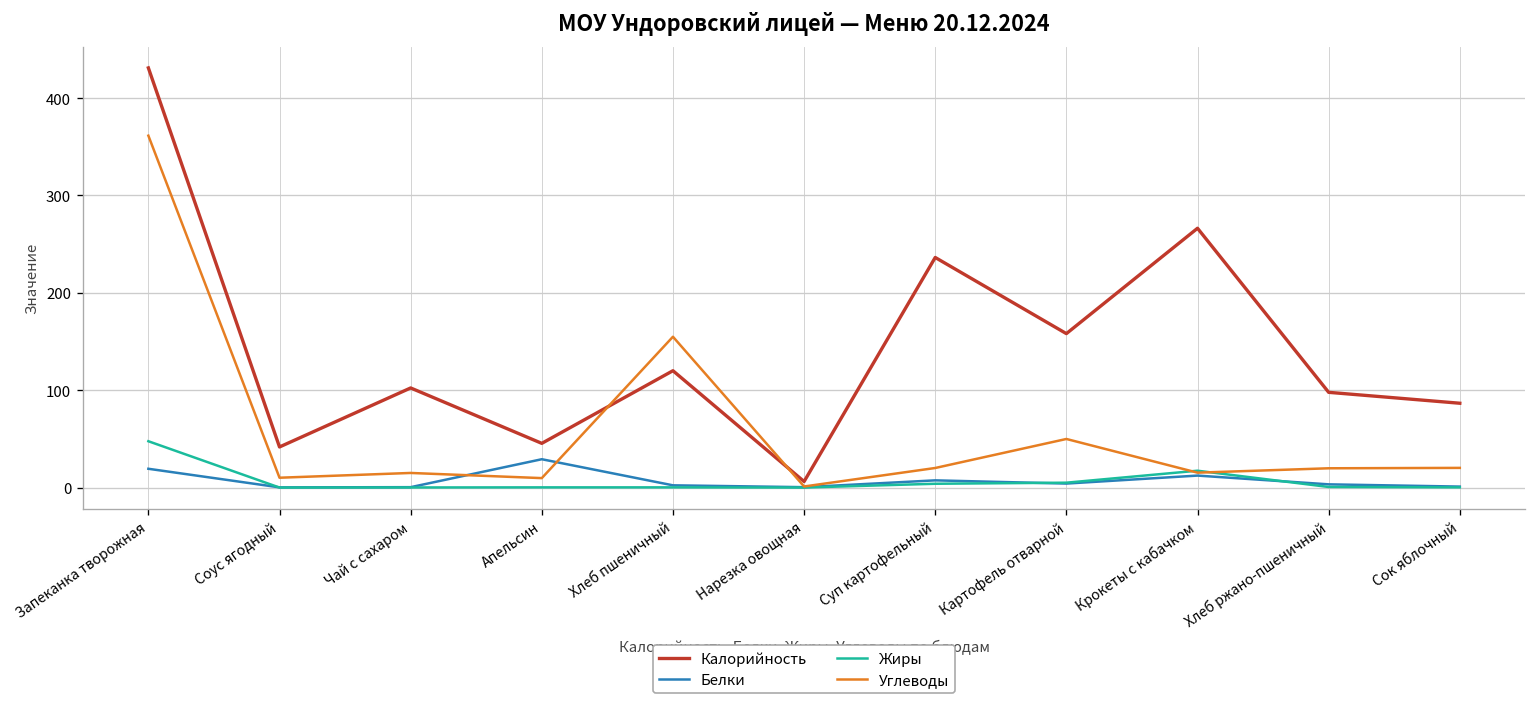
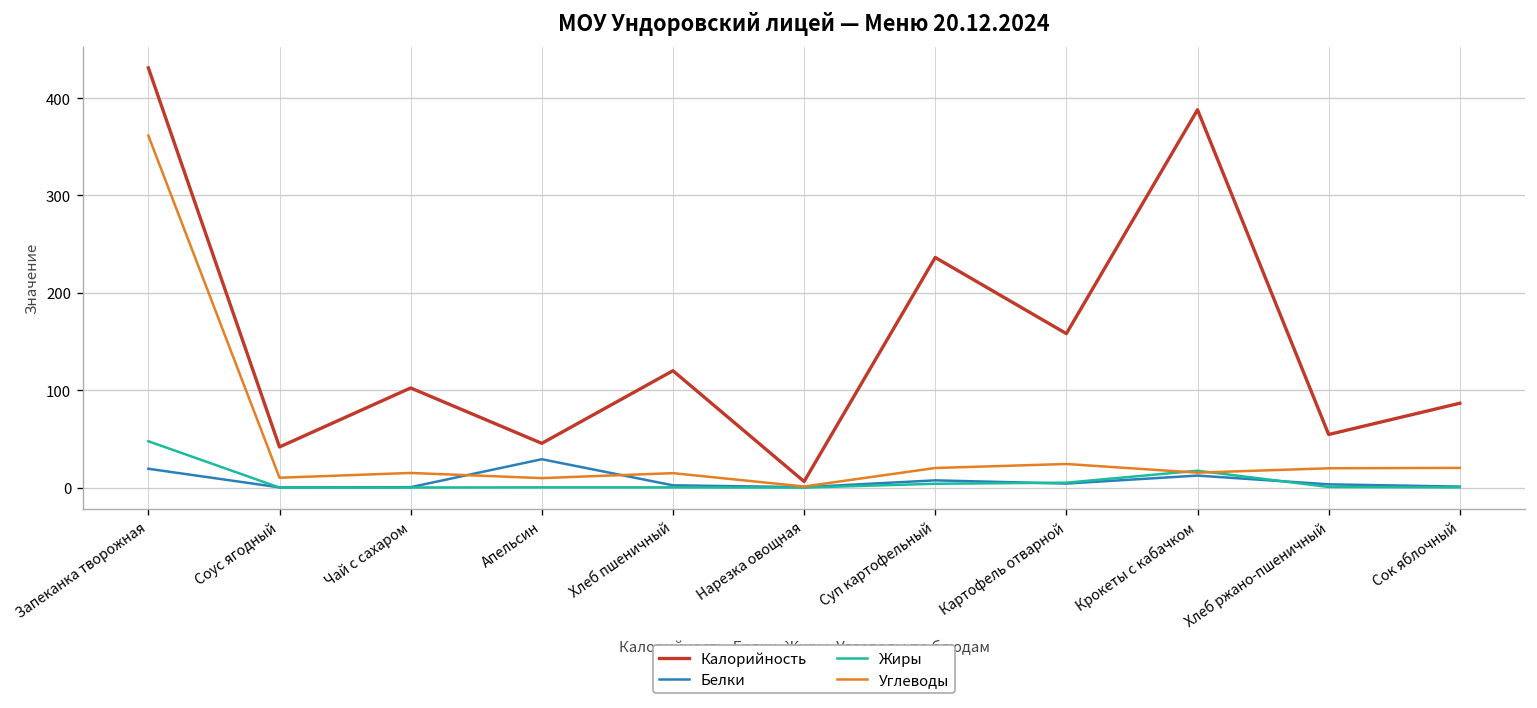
  {
    "Калорийность": {
      "Запеканка творожная": 430,
      "Соус ягодный": 40,
      "Чай с сахаром": 100,
      "Апельсин": 50,
      "Хлеб пшеничный": 120,
      "Нарезка овощная": 10,
      "Суп картофельный": 240,
      "Картофель отварной": 160,
-     "Крокеты с кабачком": 270,
-     "Хлеб ржано-пшеничный": 100,
+     "Крокеты с кабачком": 390,
+     "Хлеб ржано-пшеничный": 50,
      "Сок яблочный": 90
    },
    "Белки": {
      "Запеканка творожная": 20,
      "Апельсин": 30,
      "Суп картофельный": 10
    },
    "Жиры": {
      "Запеканка творожная": 50,
      "Апельсин": 0,
      "Суп картофельный": 0
    },
    "Углеводы": {
      "Запеканка творожная": 360,
      "Соус ягодный": 10,
      "Чай с сахаром": 20,
      "Апельсин": 10,
-     "Хлеб пшеничный": 150,
+     "Хлеб пшеничный": 10,
      "Суп картофельный": 20,
-     "Картофель отварной": 50,
+     "Картофель отварной": 20,
      "Хлеб ржано-пшеничный": 20,
      "Сок яблочный": 20
    }
  }
